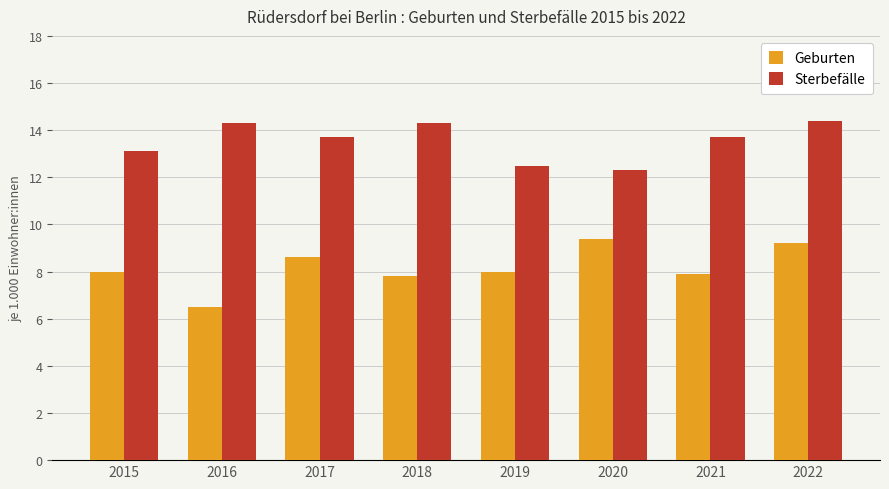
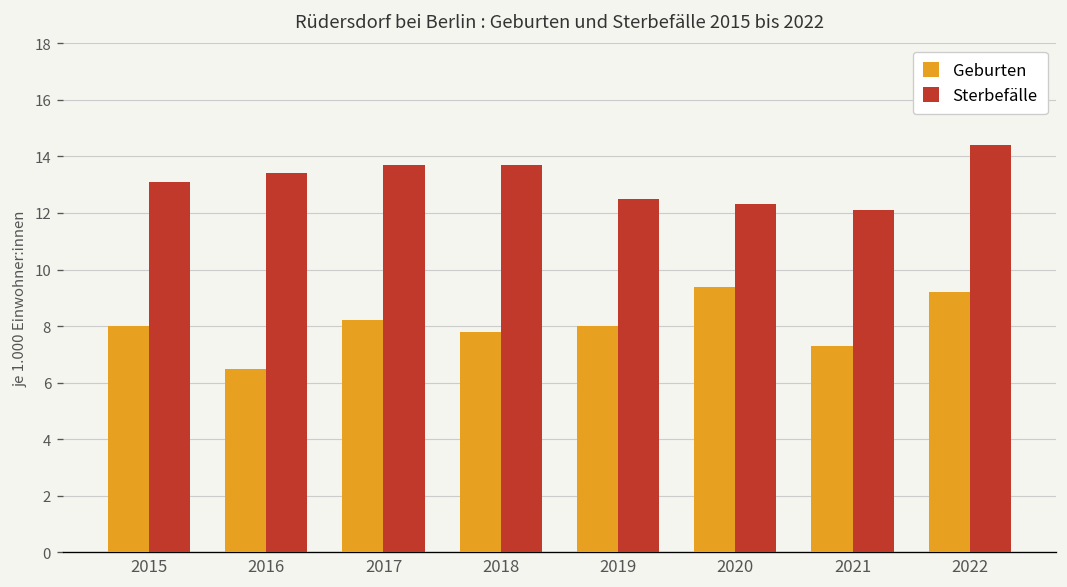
  {
    "Geburten": {
      "2015": 8.0,
      "2016": 6.5,
-     "2017": 8.6,
+     "2017": 8.2,
      "2018": 7.8,
      "2019": 8.0,
      "2020": 9.4,
-     "2021": 7.9,
+     "2021": 7.3,
      "2022": 9.2
    },
    "Sterbefälle": {
      "2015": 13.1,
-     "2016": 14.3,
+     "2016": 13.4,
      "2017": 13.7,
-     "2018": 14.3,
+     "2018": 13.7,
      "2019": 12.5,
      "2020": 12.3,
-     "2021": 13.7,
+     "2021": 12.1,
      "2022": 14.4
    }
  }
